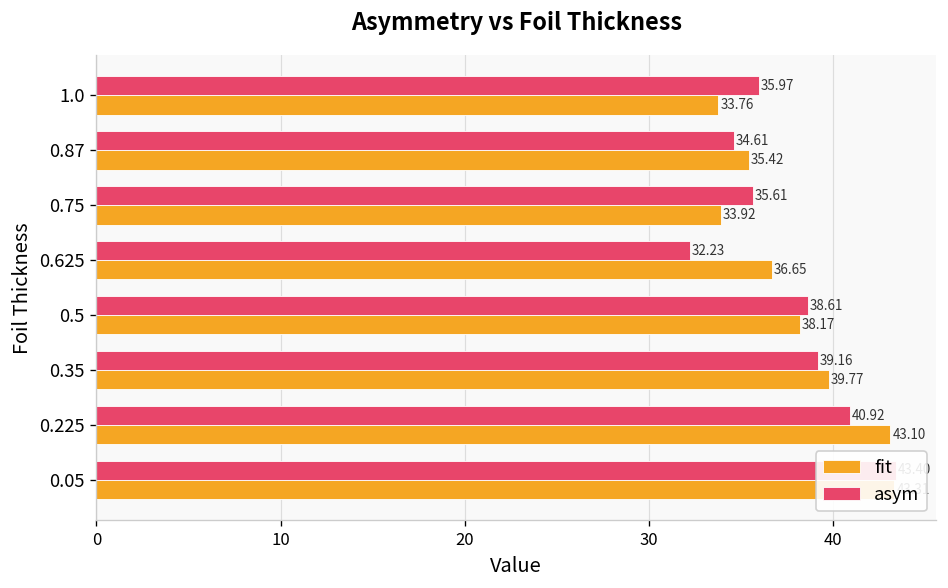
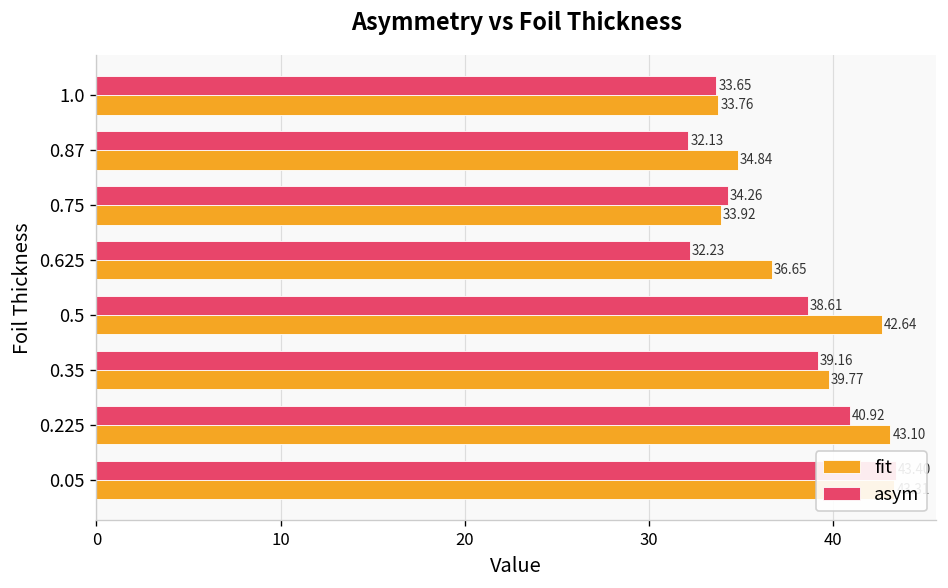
  {
    "fit": {
      "1.0": 33.76,
-     "0.87": 35.42,
+     "0.87": 34.84,
      "0.75": 33.92,
      "0.625": 36.65,
-     "0.5": 38.17,
+     "0.5": 42.64,
      "0.35": 39.77,
      "0.225": 43.10
    },
    "asym": {
-     "1.0": 35.97,
-     "0.87": 34.61,
-     "0.75": 35.61,
+     "1.0": 33.65,
+     "0.87": 32.13,
+     "0.75": 34.26,
      "0.625": 32.23,
      "0.5": 38.61,
      "0.35": 39.16,
      "0.225": 40.92
    }
  }
